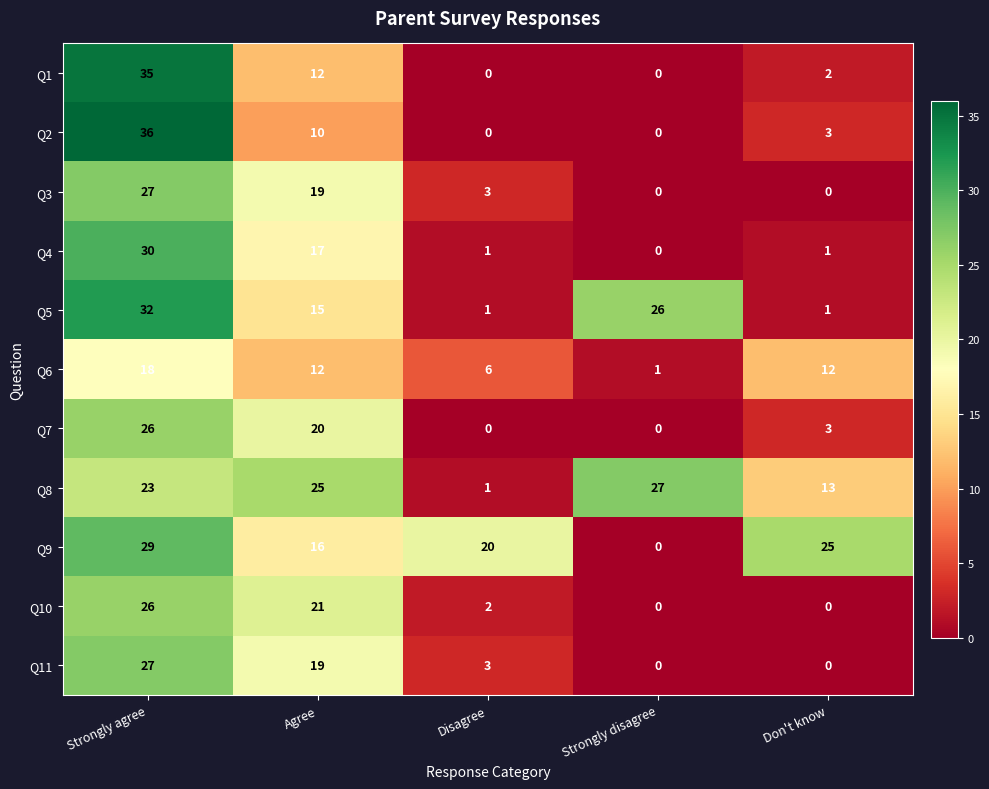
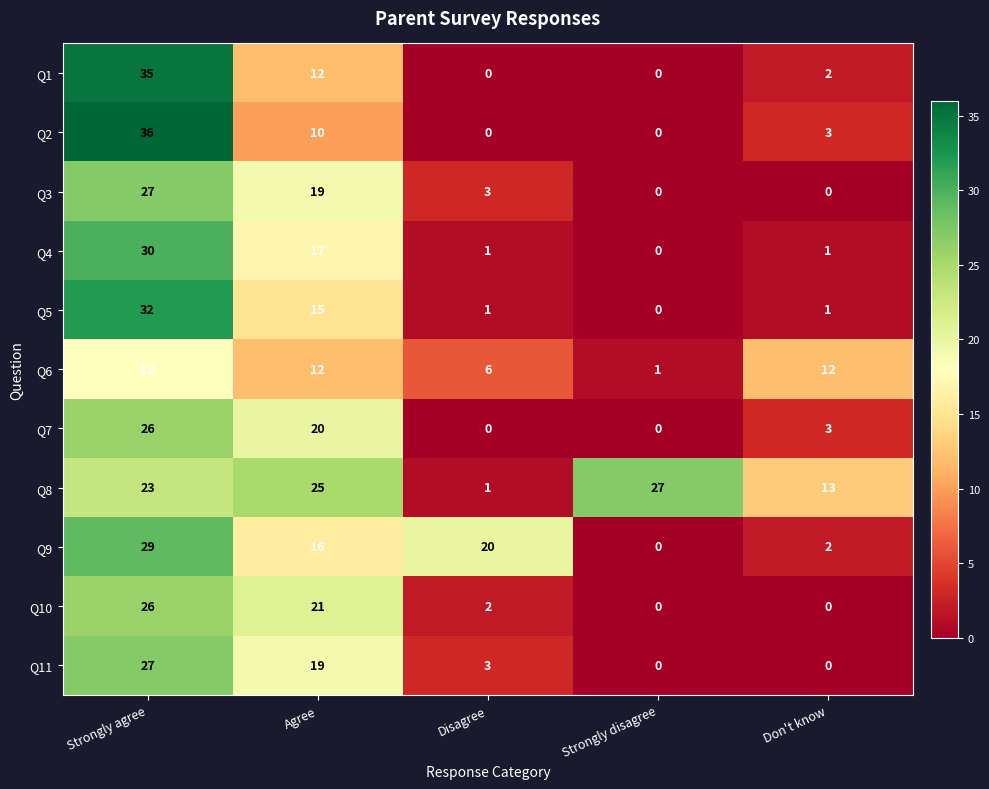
  {
    "Q1": {
      "Strongly agree": 35,
      "Agree": 12,
      "Disagree": 0,
      "Strongly disagree": 0,
      "Don't know": 2
    },
    "Q2": {
      "Strongly agree": 36,
      "Agree": 10,
      "Disagree": 0,
      "Strongly disagree": 0,
      "Don't know": 3
    },
    "Q3": {
      "Strongly agree": 27,
      "Agree": 19,
      "Disagree": 3,
      "Strongly disagree": 0,
      "Don't know": 0
    },
    "Q4": {
      "Strongly agree": 30,
      "Agree": 17,
      "Disagree": 1,
      "Strongly disagree": 0,
      "Don't know": 1
    },
    "Q5": {
      "Strongly agree": 32,
      "Agree": 15,
      "Disagree": 1,
-     "Strongly disagree": 26,
+     "Strongly disagree": 0,
      "Don't know": 1
    },
    "Q6": {
      "Strongly agree": 18,
      "Agree": 12,
      "Disagree": 6,
      "Strongly disagree": 1,
      "Don't know": 12
    },
    "Q7": {
      "Strongly agree": 26,
      "Agree": 20,
      "Disagree": 0,
      "Strongly disagree": 0,
      "Don't know": 3
    },
    "Q8": {
      "Strongly agree": 23,
      "Agree": 25,
      "Disagree": 1,
      "Strongly disagree": 27,
      "Don't know": 13
    },
    "Q9": {
      "Strongly agree": 29,
      "Agree": 16,
      "Disagree": 20,
      "Strongly disagree": 0,
-     "Don't know": 25
+     "Don't know": 2
    },
    "Q10": {
      "Strongly agree": 26,
      "Agree": 21,
      "Disagree": 2,
      "Strongly disagree": 0,
      "Don't know": 0
    },
    "Q11": {
      "Strongly agree": 27,
      "Agree": 19,
      "Disagree": 3,
      "Strongly disagree": 0,
      "Don't know": 0
    }
  }
